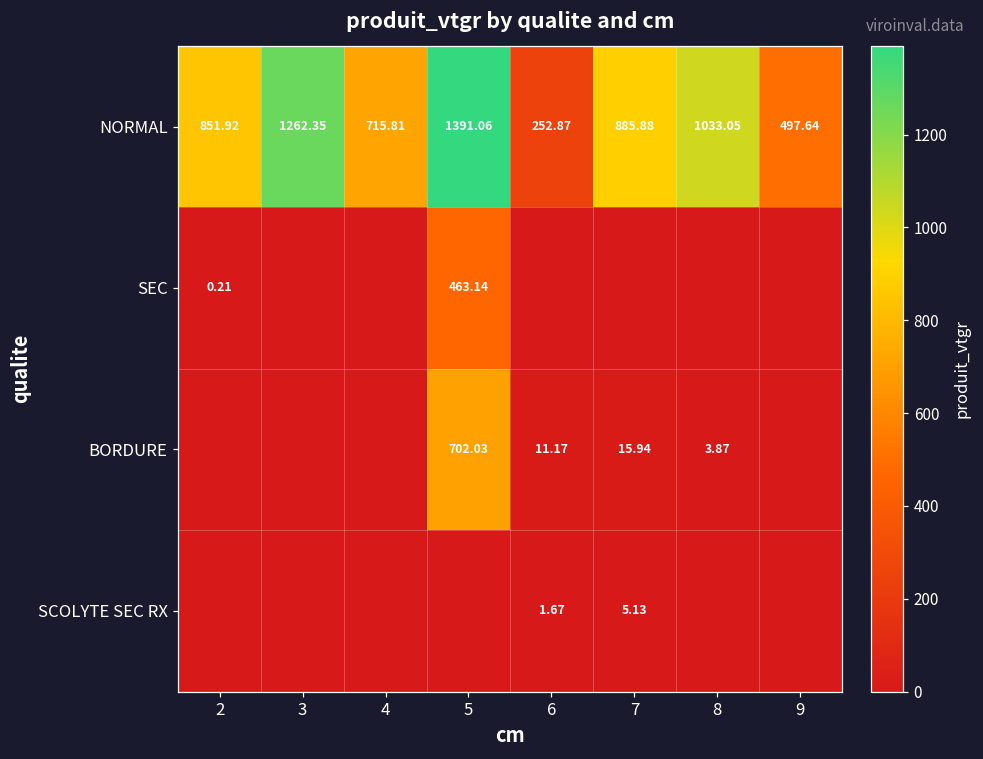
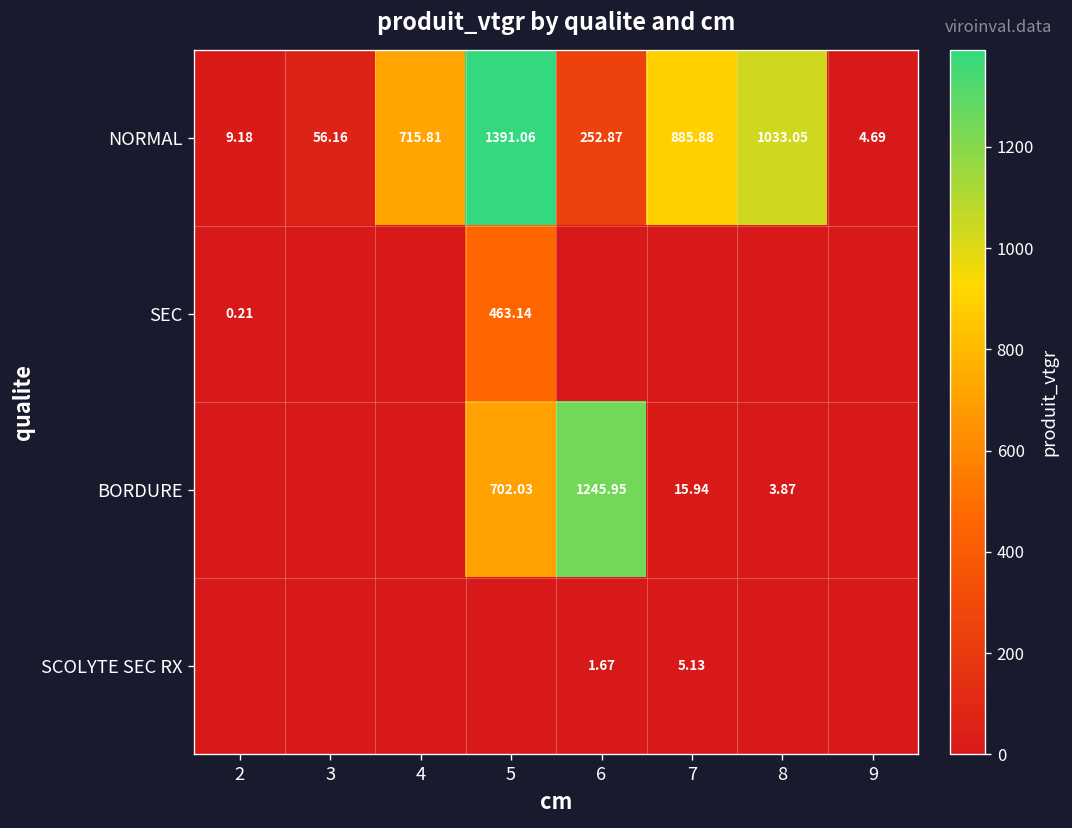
  {
    "NORMAL": {
-     "2": 851.92,
-     "3": 1262.35,
+     "2": 9.18,
+     "3": 56.16,
      "4": 715.81,
      "5": 1391.06,
      "6": 252.87,
      "7": 885.88,
      "8": 1033.05,
-     "9": 497.64
+     "9": 4.69
    },
    "SEC": {
      "2": 0.21,
      "5": 463.14
    },
    "BORDURE": {
      "5": 702.03,
-     "6": 11.17,
+     "6": 1245.95,
      "7": 15.94,
      "8": 3.87
    },
    "SCOLYTE SEC RX": {
      "6": 1.67,
      "7": 5.13
    }
  }
